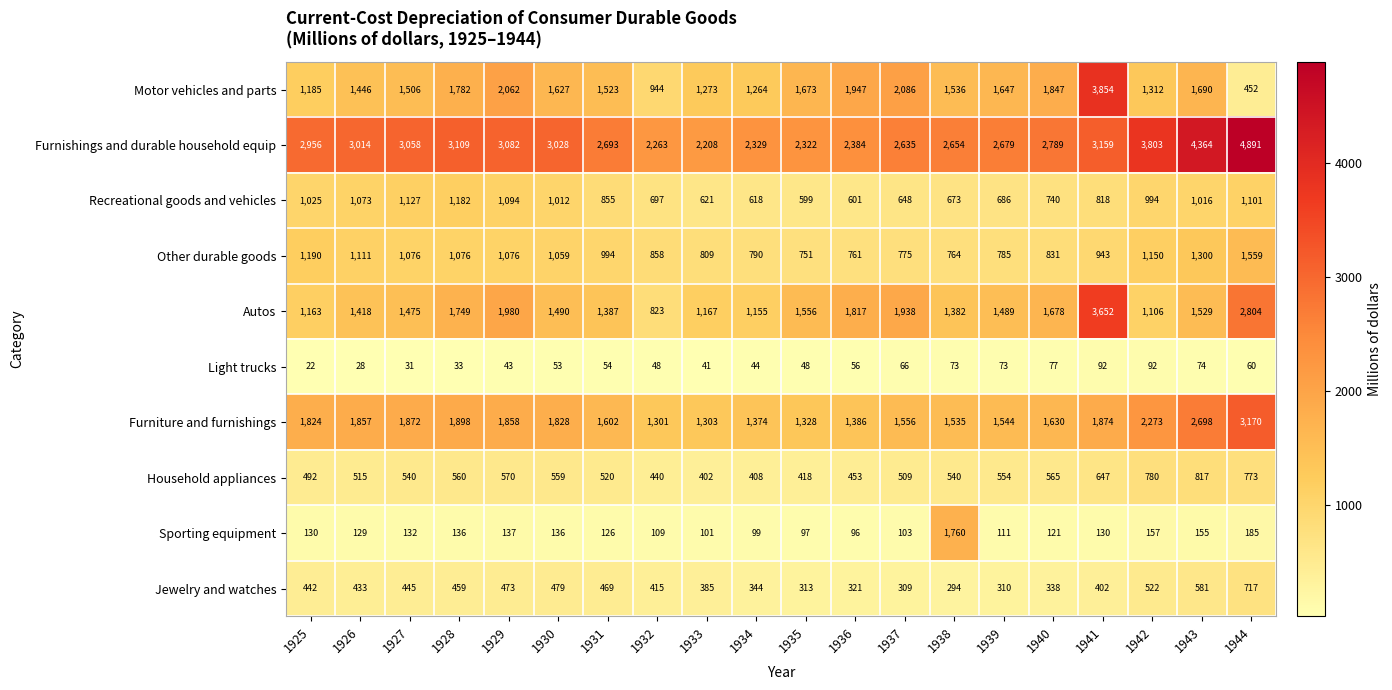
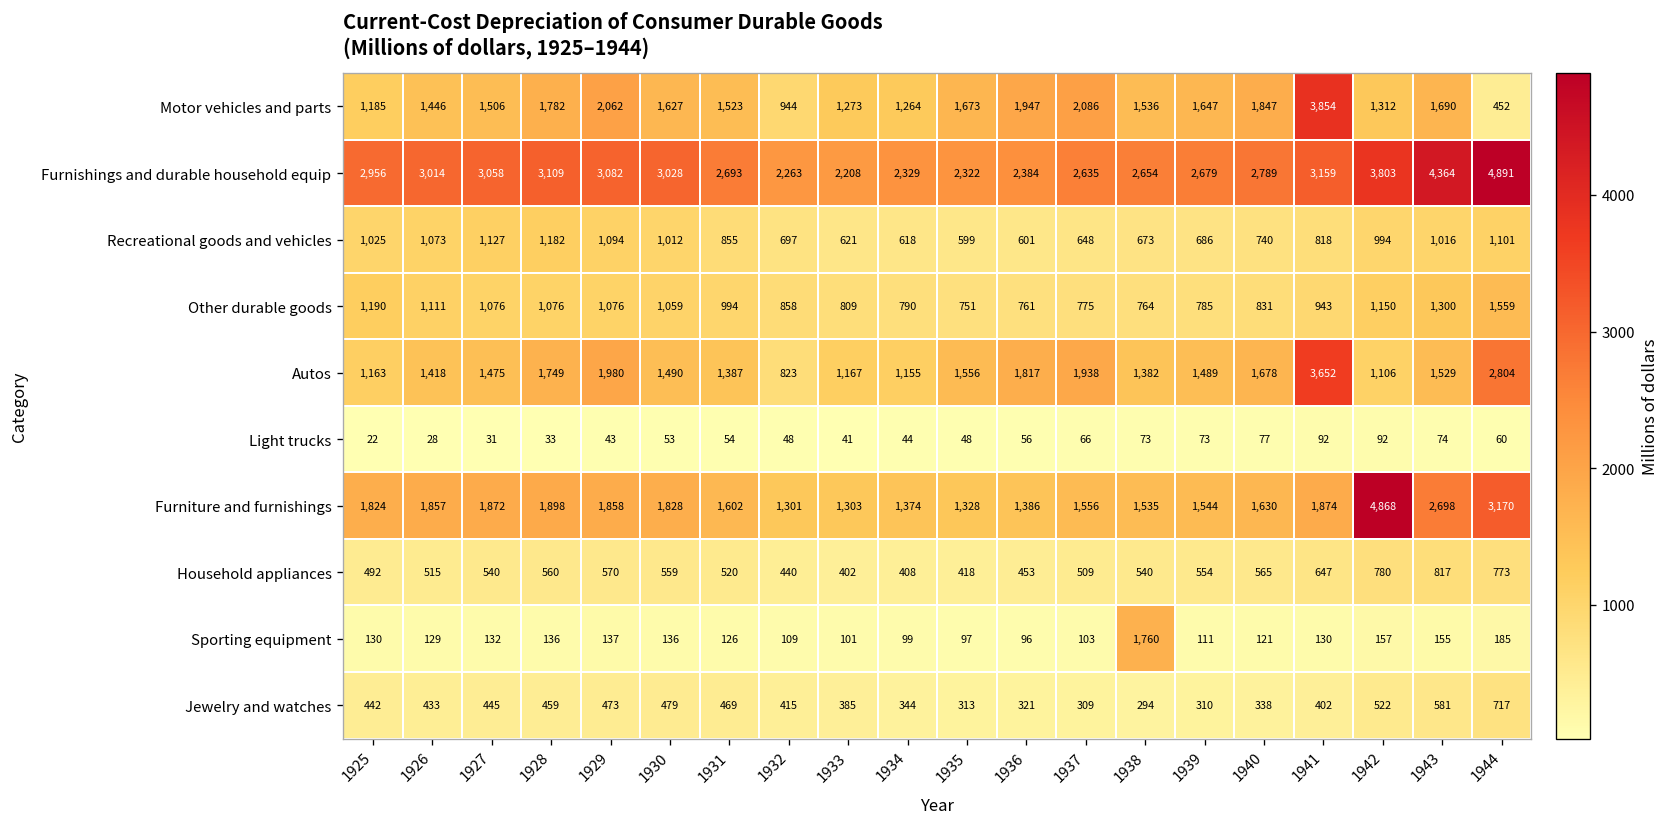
  {
    "Motor vehicles and parts": {
      "1925": "1,185",
      "1926": "1,446",
      "1927": "1,506",
      "1928": "1,782",
      "1929": "2,062",
      "1930": "1,627",
      "1931": "1,523",
      "1932": "944",
      "1933": "1,273",
      "1934": "1,264",
      "1935": "1,673",
      "1936": "1,947",
      "1937": "2,086",
      "1938": "1,536",
      "1939": "1,647",
      "1940": "1,847",
      "1941": "3,854",
      "1942": "1,312",
      "1943": "1,690",
      "1944": "452"
    },
    "Furnishings and durable household equip": {
      "1925": "2,956",
      "1926": "3,014",
      "1927": "3,058",
      "1928": "3,109",
      "1929": "3,082",
      "1930": "3,028",
      "1931": "2,693",
      "1932": "2,263",
      "1933": "2,208",
      "1934": "2,329",
      "1935": "2,322",
      "1936": "2,384",
      "1937": "2,635",
      "1938": "2,654",
      "1939": "2,679",
      "1940": "2,789",
      "1941": "3,159",
      "1942": "3,803",
      "1943": "4,364",
      "1944": "4,891"
    },
    "Recreational goods and vehicles": {
      "1925": "1,025",
      "1926": "1,073",
      "1927": "1,127",
      "1928": "1,182",
      "1929": "1,094",
      "1930": "1,012",
      "1931": "855",
      "1932": "697",
      "1933": "621",
      "1934": "618",
      "1935": "599",
      "1936": "601",
      "1937": "648",
      "1938": "673",
      "1939": "686",
      "1940": "740",
      "1941": "818",
      "1942": "994",
      "1943": "1,016",
      "1944": "1,101"
    },
    "Other durable goods": {
      "1925": "1,190",
      "1926": "1,111",
      "1927": "1,076",
      "1928": "1,076",
      "1929": "1,076",
      "1930": "1,059",
      "1931": "994",
      "1932": "858",
      "1933": "809",
      "1934": "790",
      "1935": "751",
      "1936": "761",
      "1937": "775",
      "1938": "764",
      "1939": "785",
      "1940": "831",
      "1941": "943",
      "1942": "1,150",
      "1943": "1,300",
      "1944": "1,559"
    },
    "Autos": {
      "1925": "1,163",
      "1926": "1,418",
      "1927": "1,475",
      "1928": "1,749",
      "1929": "1,980",
      "1930": "1,490",
      "1931": "1,387",
      "1932": "823",
      "1933": "1,167",
      "1934": "1,155",
      "1935": "1,556",
      "1936": "1,817",
      "1937": "1,938",
      "1938": "1,382",
      "1939": "1,489",
      "1940": "1,678",
      "1941": "3,652",
      "1942": "1,106",
      "1943": "1,529",
      "1944": "2,804"
    },
    "Light trucks": {
      "1925": "22",
      "1926": "28",
      "1927": "31",
      "1928": "33",
      "1929": "43",
      "1930": "53",
      "1931": "54",
      "1932": "48",
      "1933": "41",
      "1934": "44",
      "1935": "48",
      "1936": "56",
      "1937": "66",
      "1938": "73",
      "1939": "73",
      "1940": "77",
      "1941": "92",
      "1942": "92",
      "1943": "74",
      "1944": "60"
    },
    "Furniture and furnishings": {
      "1925": "1,824",
      "1926": "1,857",
      "1927": "1,872",
      "1928": "1,898",
      "1929": "1,858",
      "1930": "1,828",
      "1931": "1,602",
      "1932": "1,301",
      "1933": "1,303",
      "1934": "1,374",
      "1935": "1,328",
      "1936": "1,386",
      "1937": "1,556",
      "1938": "1,535",
      "1939": "1,544",
      "1940": "1,630",
      "1941": "1,874",
-     "1942": "2,273",
+     "1942": "4,868",
      "1943": "2,698",
      "1944": "3,170"
    },
    "Household appliances": {
      "1925": "492",
      "1926": "515",
      "1927": "540",
      "1928": "560",
      "1929": "570",
      "1930": "559",
      "1931": "520",
      "1932": "440",
      "1933": "402",
      "1934": "408",
      "1935": "418",
      "1936": "453",
      "1937": "509",
      "1938": "540",
      "1939": "554",
      "1940": "565",
      "1941": "647",
      "1942": "780",
      "1943": "817",
      "1944": "773"
    },
    "Sporting equipment": {
      "1925": "130",
      "1926": "129",
      "1927": "132",
      "1928": "136",
      "1929": "137",
      "1930": "136",
      "1931": "126",
      "1932": "109",
      "1933": "101",
      "1934": "99",
      "1935": "97",
      "1936": "96",
      "1937": "103",
      "1938": "1,760",
      "1939": "111",
      "1940": "121",
      "1941": "130",
      "1942": "157",
      "1943": "155",
      "1944": "185"
    },
    "Jewelry and watches": {
      "1925": "442",
      "1926": "433",
      "1927": "445",
      "1928": "459",
      "1929": "473",
      "1930": "479",
      "1931": "469",
      "1932": "415",
      "1933": "385",
      "1934": "344",
      "1935": "313",
      "1936": "321",
      "1937": "309",
      "1938": "294",
      "1939": "310",
      "1940": "338",
      "1941": "402",
      "1942": "522",
      "1943": "581",
      "1944": "717"
    }
  }
